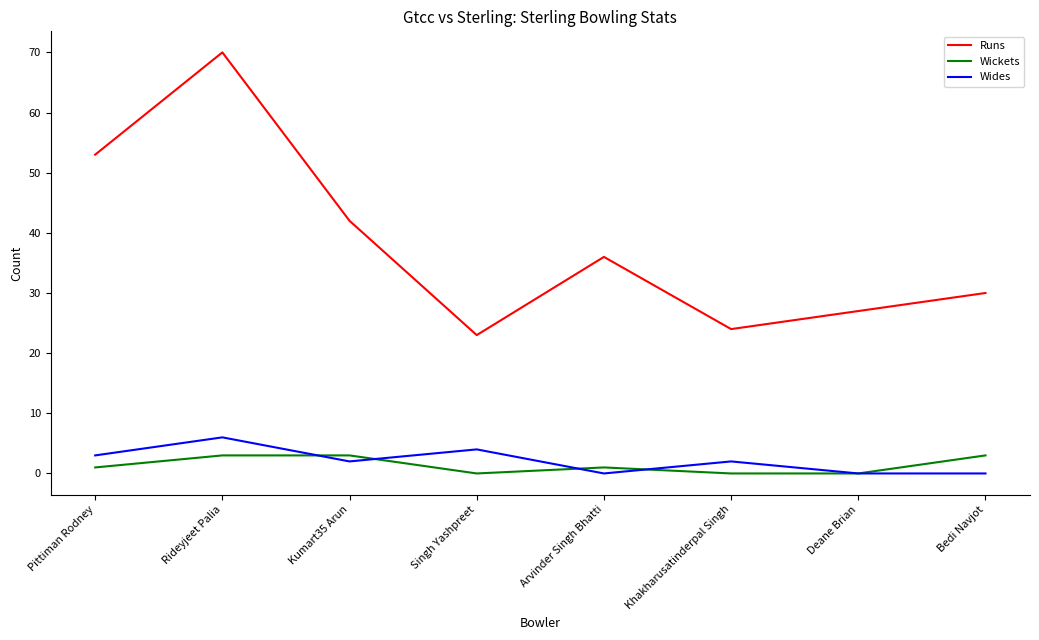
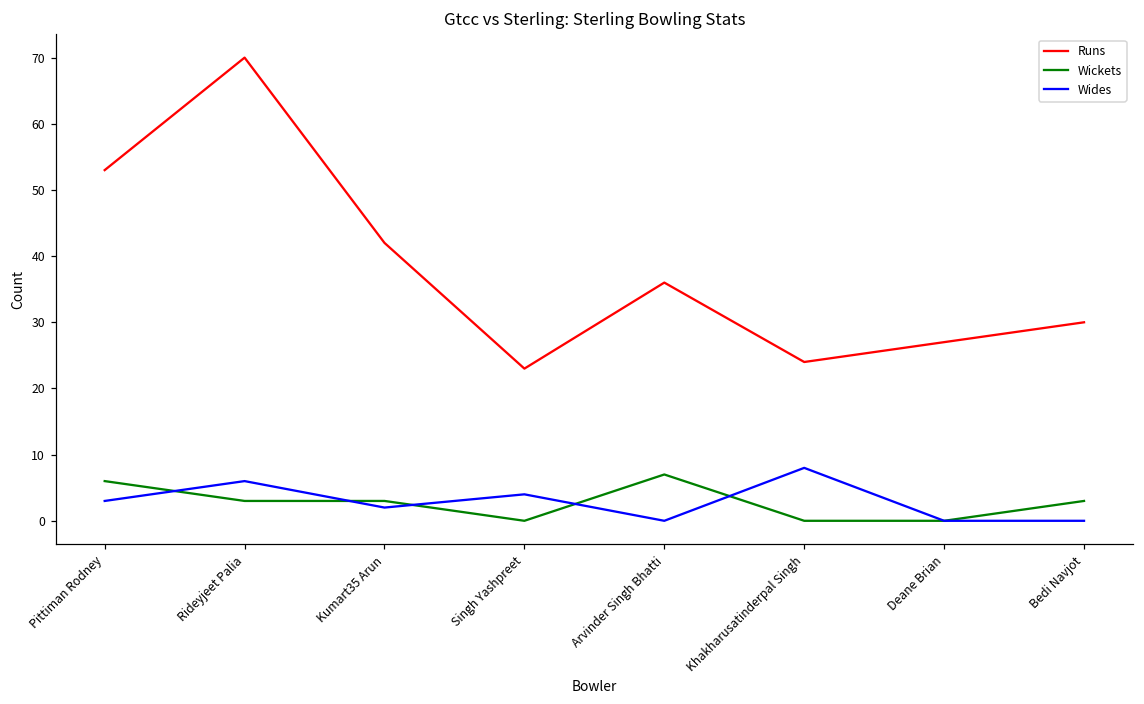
  {
    "Runs": {
      "Pittiman Rodney": 53,
      "Rideyjeet Palia": 70,
      "Kumart35 Arun": 42,
      "Singh Yashpreet": 23,
      "Arvinder Singh Bhatti": 36,
      "Khakharusatinderpal Singh": 24,
      "Deane Brian": 27,
      "Bedi Navjot": 30
    },
    "Wickets": {
-     "Pittiman Rodney": 1,
+     "Pittiman Rodney": 6,
      "Rideyjeet Palia": 3,
      "Kumart35 Arun": 3,
      "Singh Yashpreet": 0,
-     "Arvinder Singh Bhatti": 1,
+     "Arvinder Singh Bhatti": 7,
      "Khakharusatinderpal Singh": 0,
      "Bedi Navjot": 3
    },
    "Wides": {
      "Pittiman Rodney": 3,
      "Rideyjeet Palia": 6,
      "Kumart35 Arun": 2,
      "Singh Yashpreet": 4,
      "Arvinder Singh Bhatti": 0,
-     "Khakharusatinderpal Singh": 2,
+     "Khakharusatinderpal Singh": 8,
      "Bedi Navjot": 0
    }
  }
